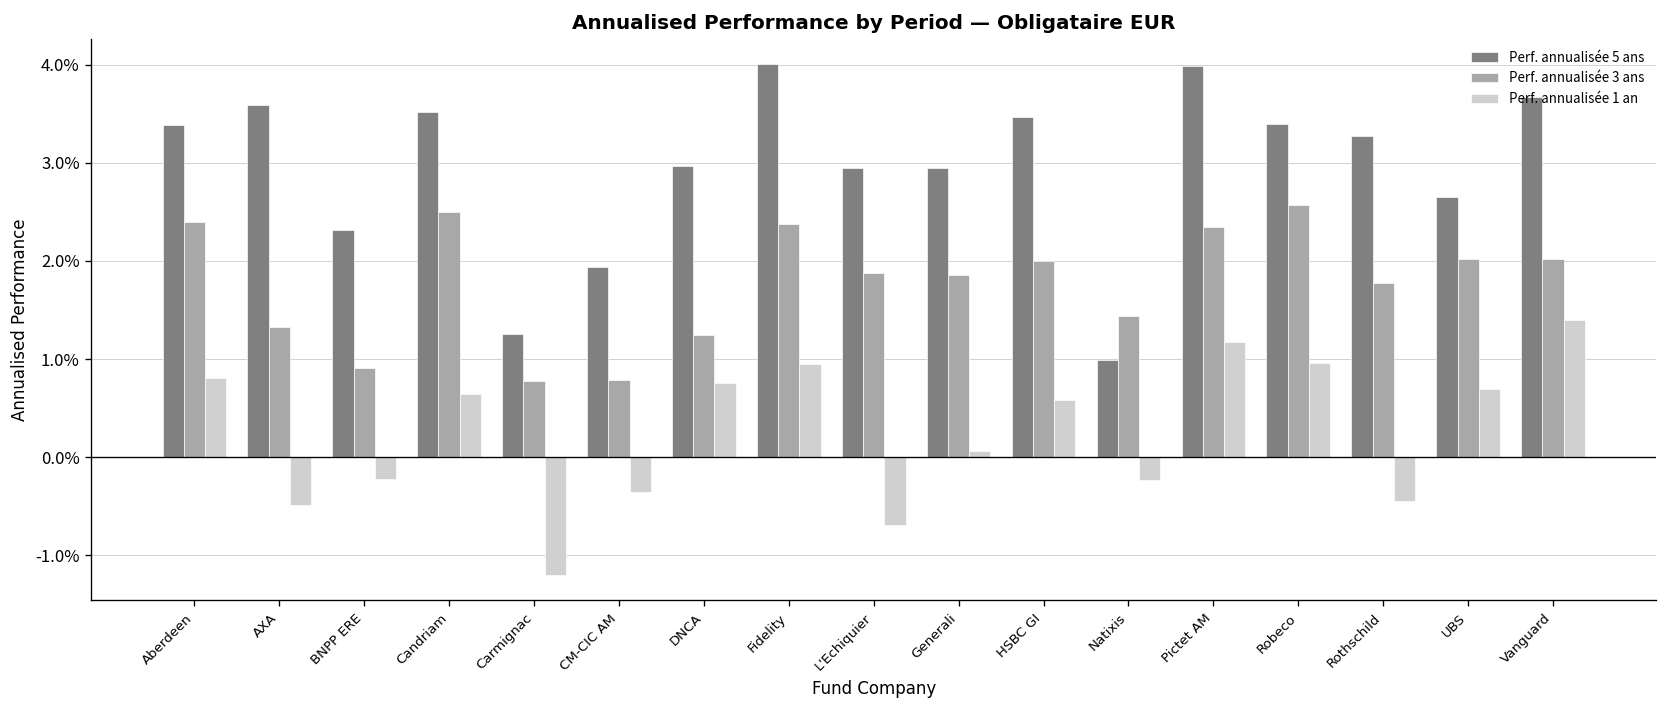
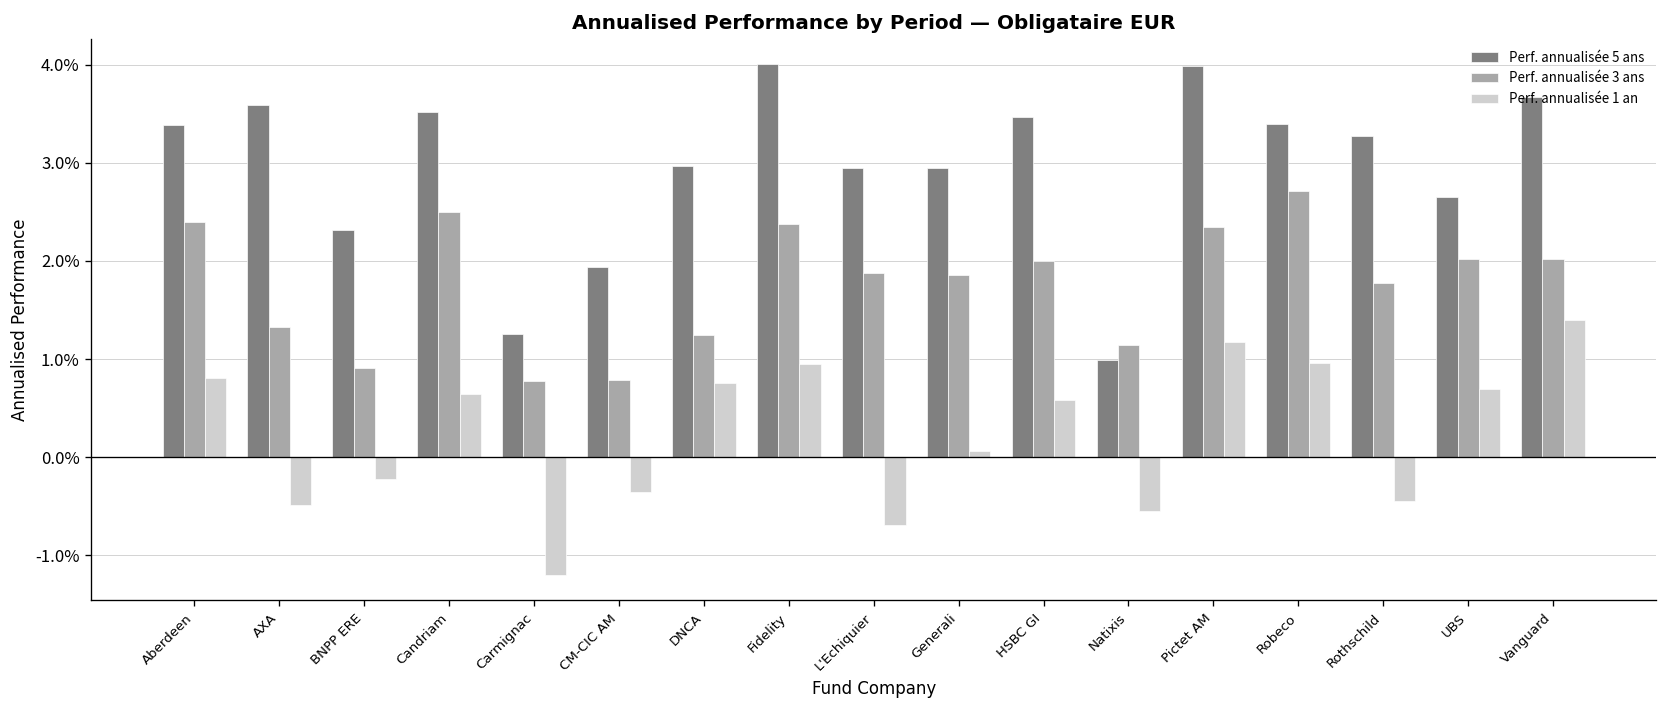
  {
    "Perf. annualisée 5 ans": {
      "Aberdeen": "3.4%",
      "AXA": "3.6%",
      "BNPP ERE": "2.3%",
      "Candriam": "3.5%",
      "Carmignac": "1.3%",
      "CM-CIC AM": "1.9%",
      "DNCA": "3.0%",
      "Fidelity": "4.0%",
      "L'Echiquier": "3.0%",
      "Generali": "3.0%",
      "HSBC GI": "3.5%",
      "Natixis": "1.0%",
      "Pictet AM": "4.0%",
      "Robeco": "3.4%",
      "Rothschild": "3.3%",
      "UBS": "2.7%",
      "Vanguard": "3.7%"
    },
    "Perf. annualisée 3 ans": {
      "Aberdeen": "2.4%",
      "AXA": "1.3%",
      "BNPP ERE": "0.9%",
      "Candriam": "2.5%",
      "Carmignac": "0.8%",
      "CM-CIC AM": "0.8%",
      "DNCA": "1.2%",
      "Fidelity": "2.4%",
      "L'Echiquier": "1.9%",
      "Generali": "1.9%",
      "HSBC GI": "2.0%",
-     "Natixis": "1.4%",
+     "Natixis": "1.1%",
      "Pictet AM": "2.3%",
-     "Robeco": "2.6%",
+     "Robeco": "2.7%",
      "Rothschild": "1.8%",
      "UBS": "2.0%",
      "Vanguard": "2.0%"
    },
    "Perf. annualisée 1 an": {
      "Aberdeen": "0.8%",
      "AXA": "-0.5%",
      "BNPP ERE": "-0.2%",
      "Candriam": "0.6%",
      "Carmignac": "-1.2%",
      "CM-CIC AM": "-0.4%",
      "DNCA": "0.8%",
      "Fidelity": "1.0%",
      "L'Echiquier": "-0.7%",
      "Generali": "0.1%",
      "HSBC GI": "0.6%",
-     "Natixis": "-0.2%",
+     "Natixis": "-0.5%",
      "Pictet AM": "1.2%",
      "Robeco": "1.0%",
      "Rothschild": "-0.4%",
      "UBS": "0.7%",
      "Vanguard": "1.4%"
    }
  }
